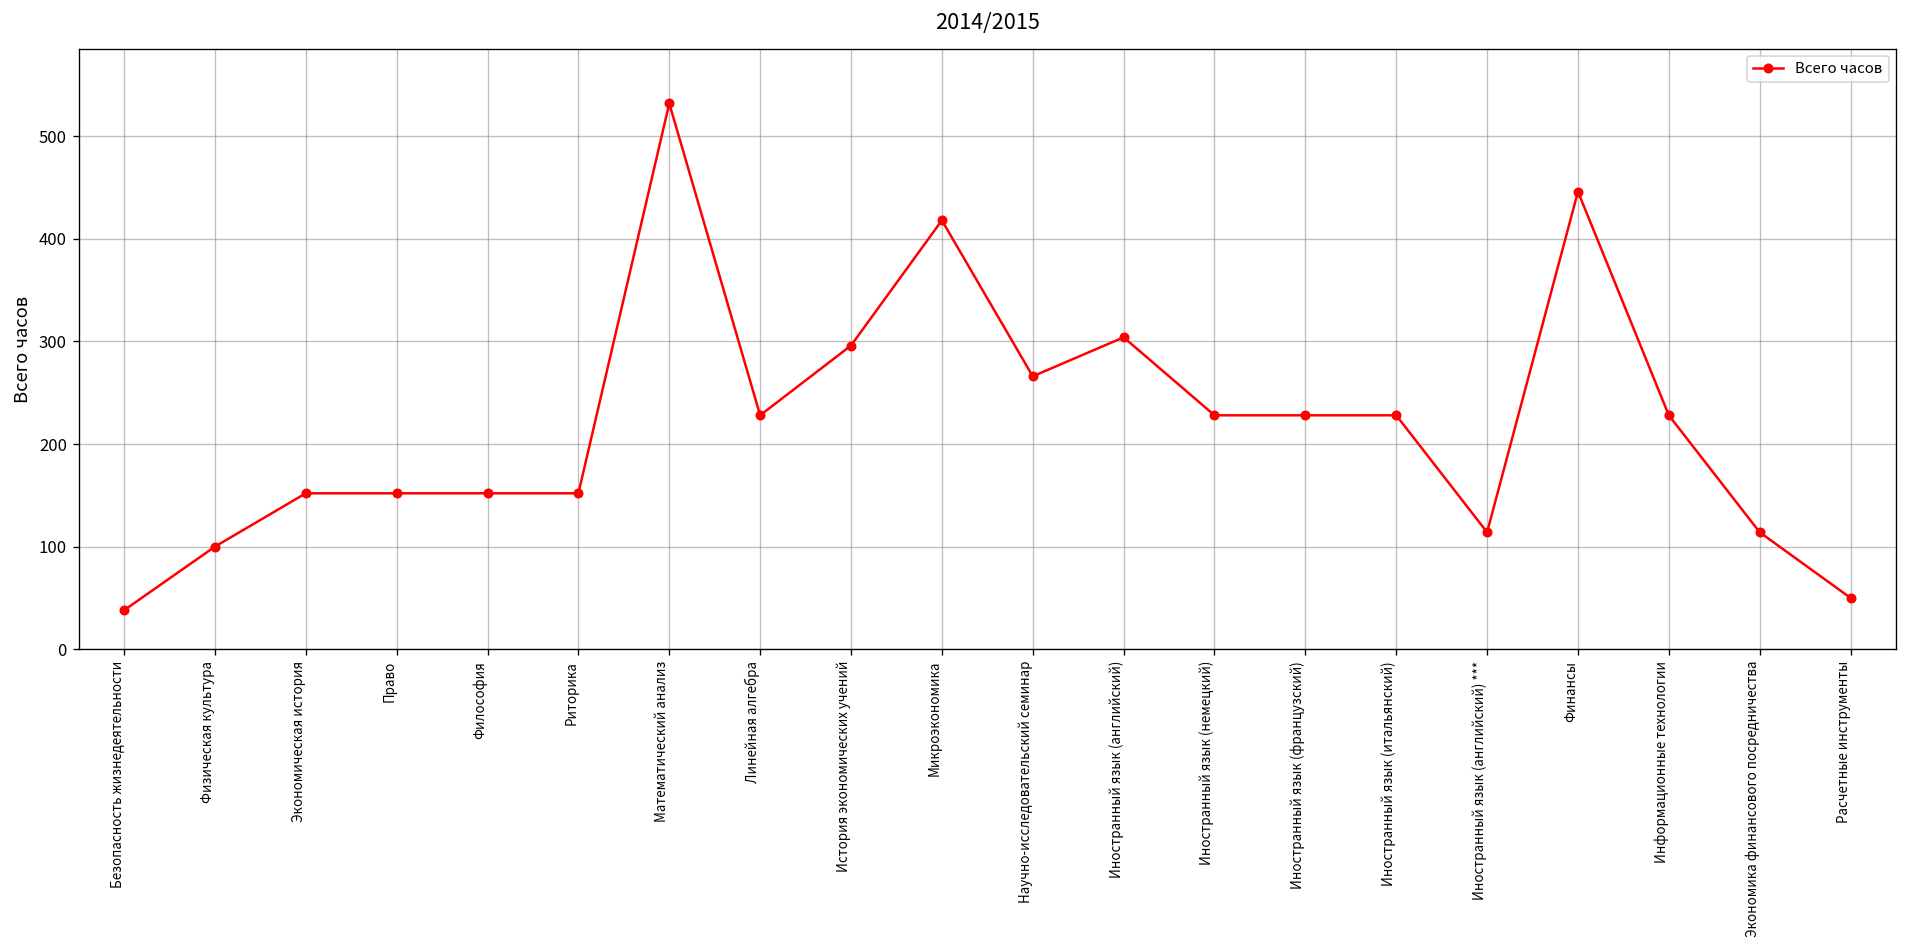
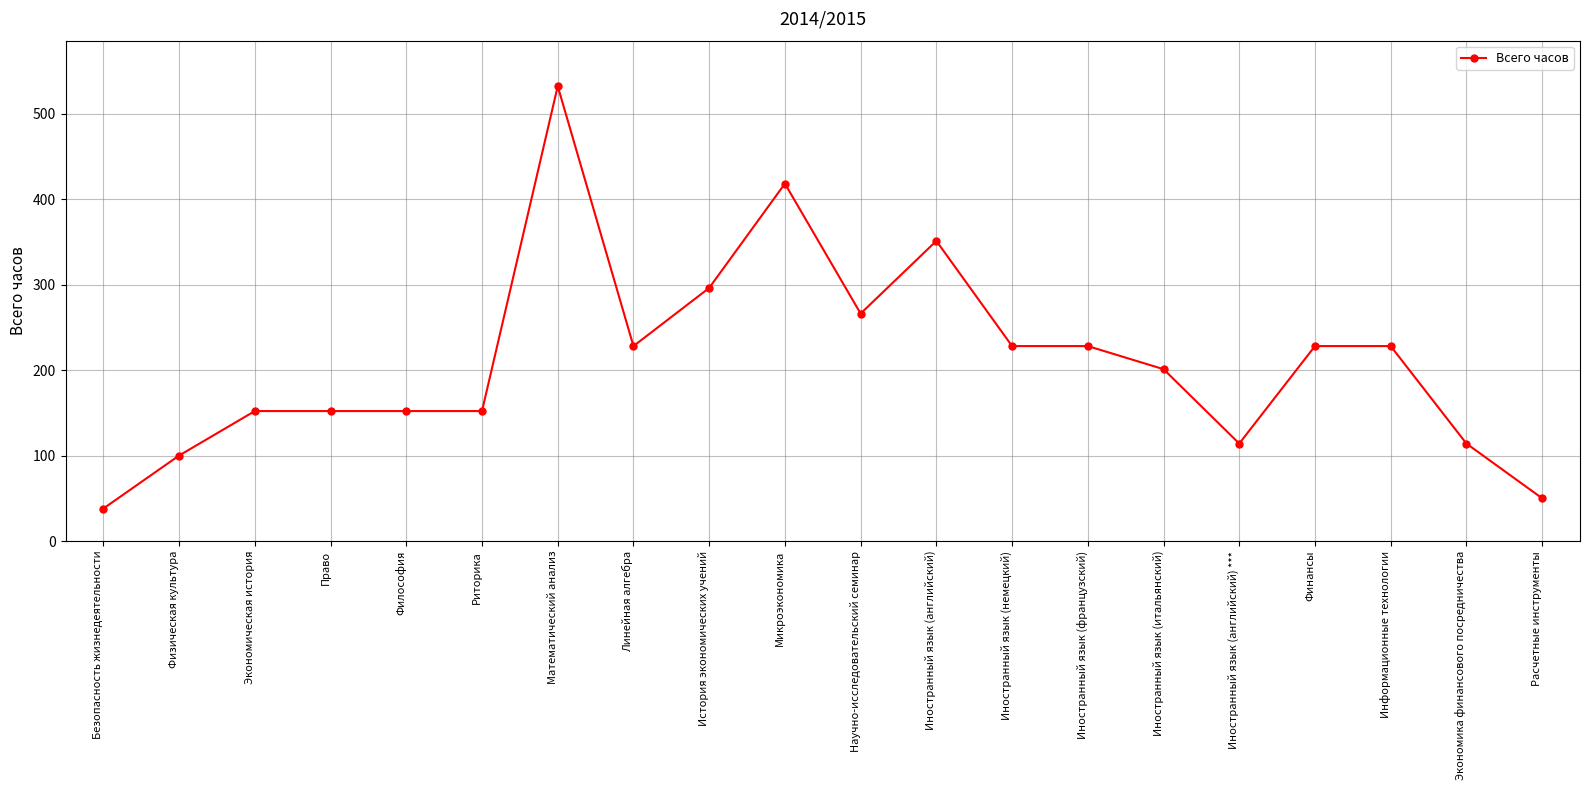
  {
    "Безопасность жизнедеятельности": 40,
    "Физическая культура": 100,
    "Экономическая история": 150,
    "Право": 150,
    "Философия": 150,
    "Риторика": 150,
    "Математический анализ": 530,
    "Линейная алгебра": 230,
    "История экономических учений": 300,
    "Микроэкономика": 420,
    "Научно-исследовательский семинар": 270,
-   "Иностранный язык (английский)": 300,
+   "Иностранный язык (английский)": 350,
    "Иностранный язык (немецкий)": 230,
    "Иностранный язык (французский)": 230,
-   "Иностранный язык (итальянский)": 230,
+   "Иностранный язык (итальянский)": 200,
    "Иностранный язык (английский) ***": 110,
-   "Финансы": 450,
+   "Финансы": 230,
    "Информационные технологии": 230,
    "Экономика финансового посредничества": 110,
    "Расчетные инструменты": 50
  }
